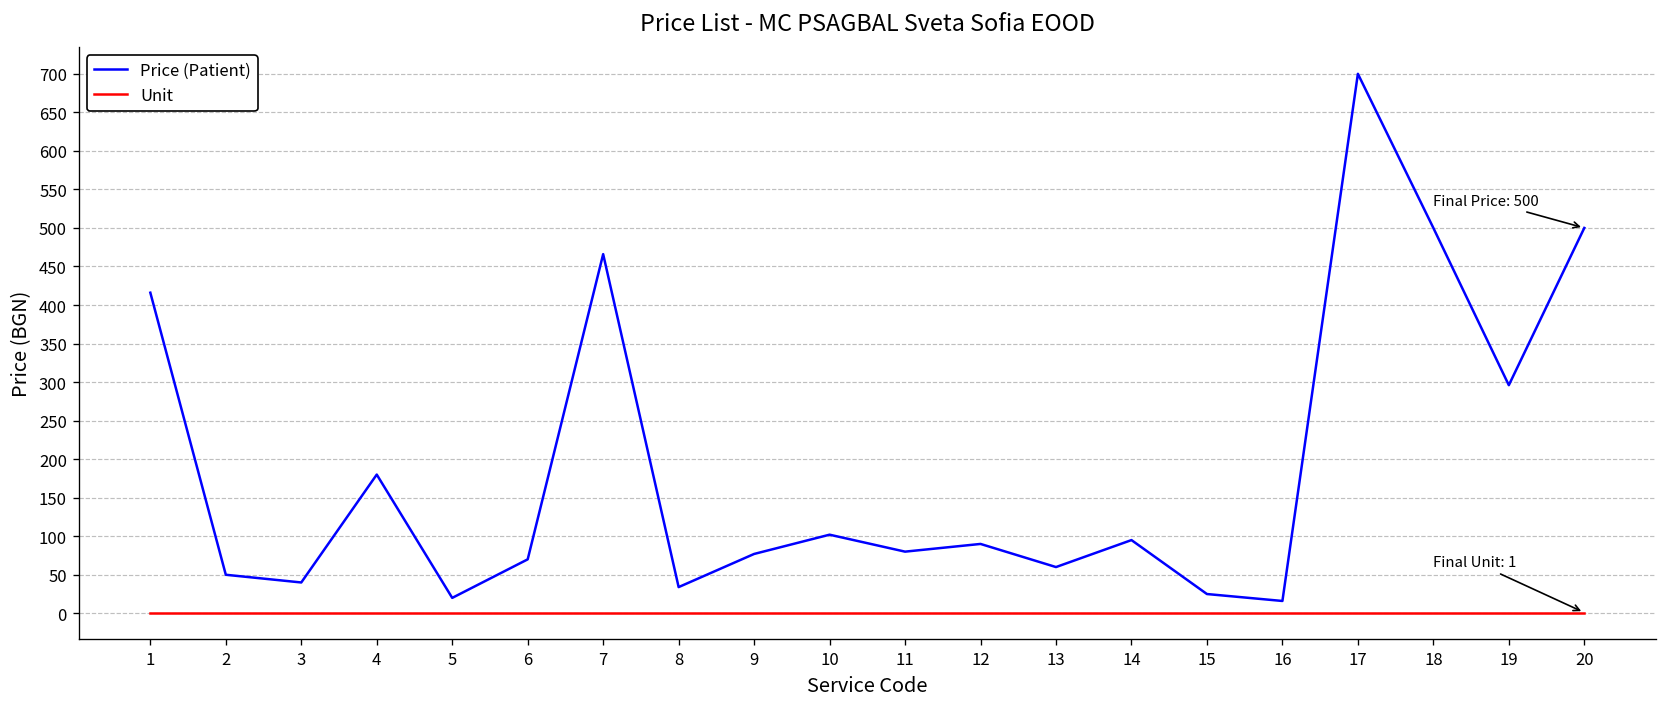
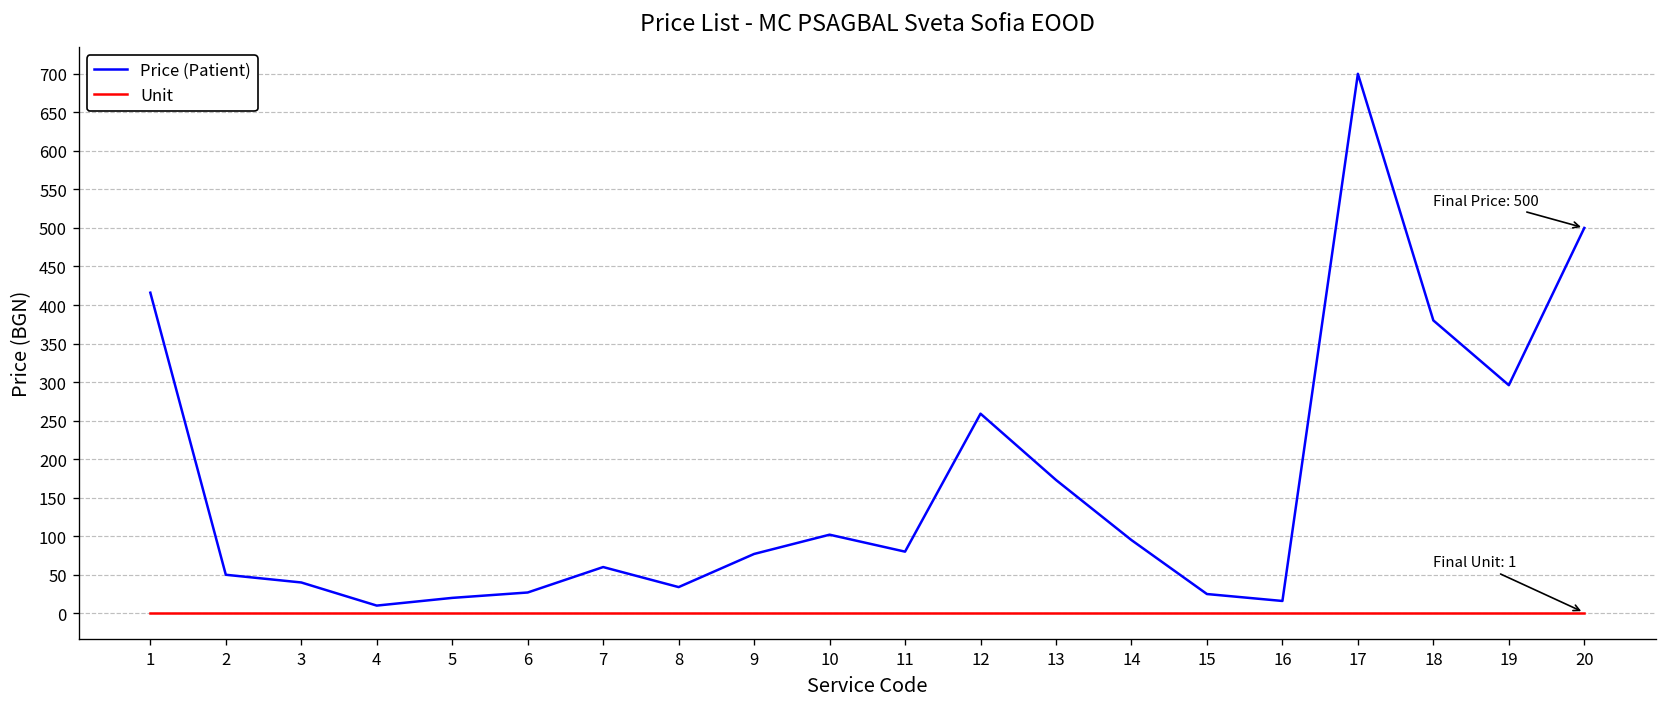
  {
    "Price (Patient)": {
      "1": 420,
      "2": 50,
      "3": 40,
-     "4": 180,
+     "4": 10,
      "5": 20,
-     "6": 70,
-     "7": 470,
+     "6": 30,
+     "7": 60,
      "8": 30,
      "9": 80,
      "10": 100,
      "11": 80,
-     "12": 90,
-     "13": 60,
+     "12": 260,
+     "13": 170,
      "14": 100,
      "15": 30,
      "16": 20,
      "17": 700,
-     "18": 500,
+     "18": 380,
      "19": 300
    },
    "Unit": {
      "1": 0,
      "2": 0,
      "3": 0,
      "4": 0,
      "5": 0,
      "6": 0,
      "7": 0,
      "8": 0,
      "9": 0,
      "10": 0,
      "11": 0,
      "12": 0,
      "13": 0,
      "14": 0,
      "15": 0,
      "16": 0,
      "17": 0,
      "20": 0
    }
  }
